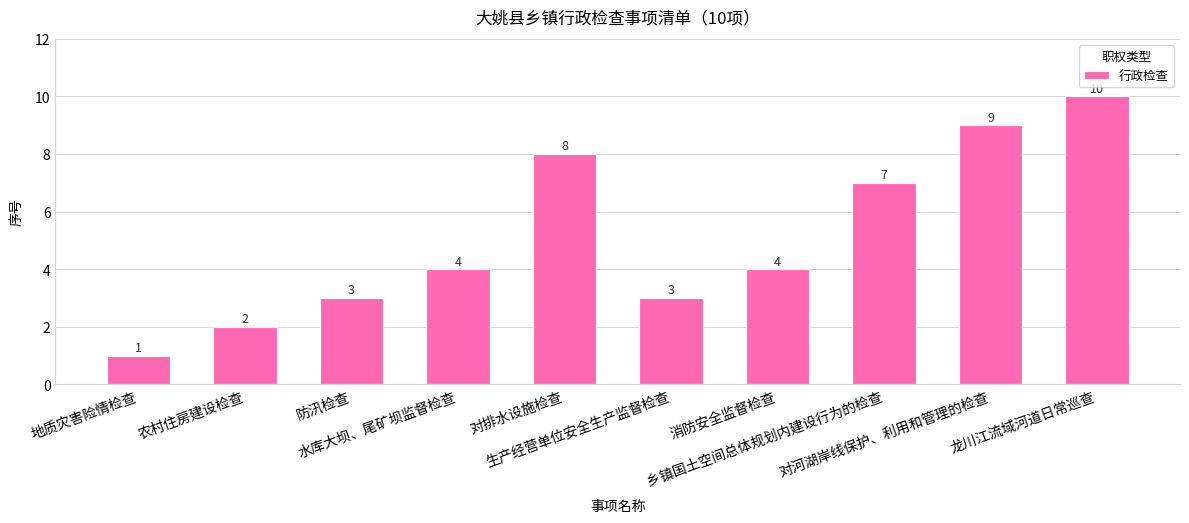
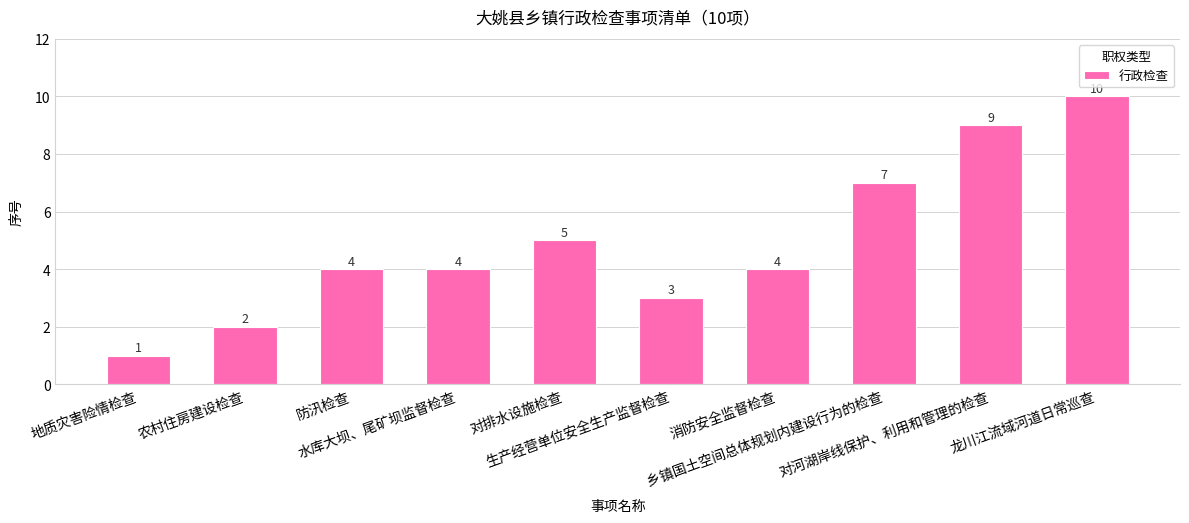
  {
    "地质灾害险情检查": 1,
    "农村住房建设检查": 2,
-   "防汛检查": 3,
+   "防汛检查": 4,
    "水库大坝、尾矿坝监督检查": 4,
-   "对排水设施检查": 8,
+   "对排水设施检查": 5,
    "生产经营单位安全生产监督检查": 3,
    "消防安全监督检查": 4,
    "乡镇国土空间总体规划内建设行为的检查": 7,
    "对河湖岸线保护、利用和管理的检查": 9
  }
